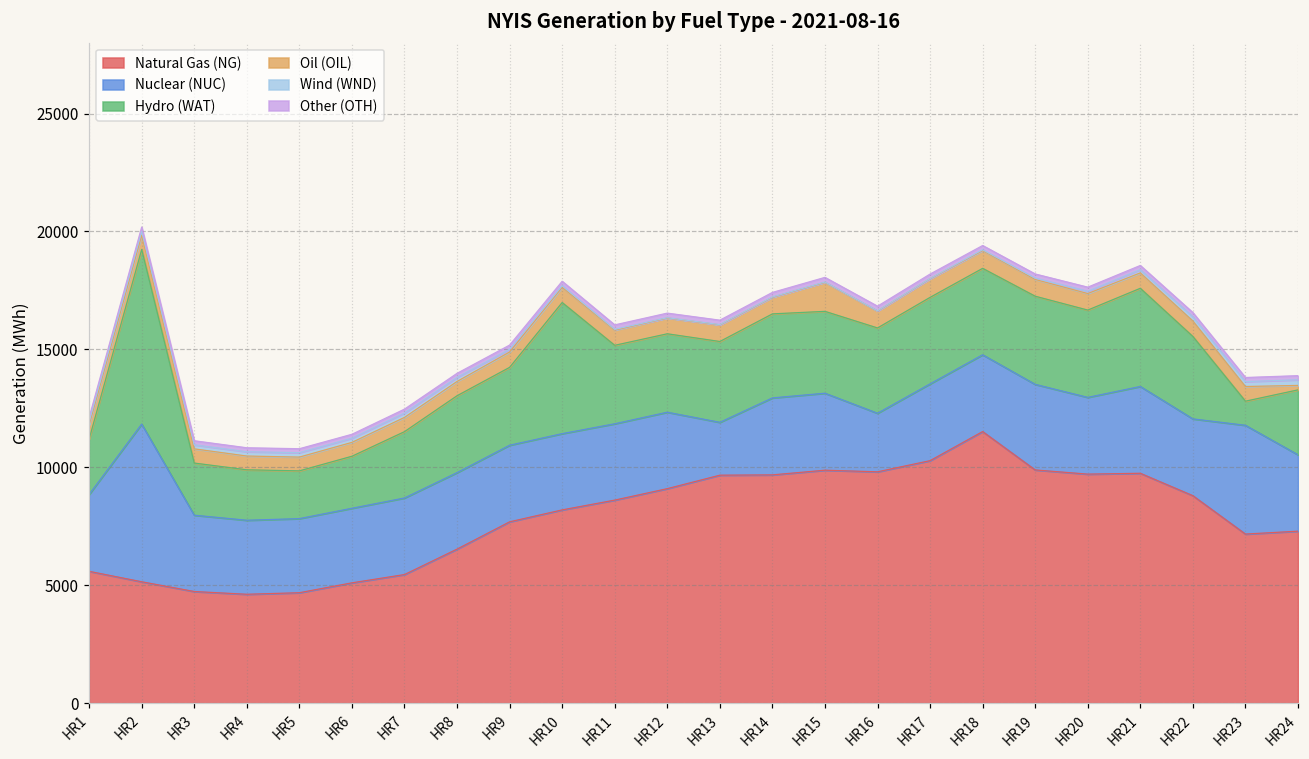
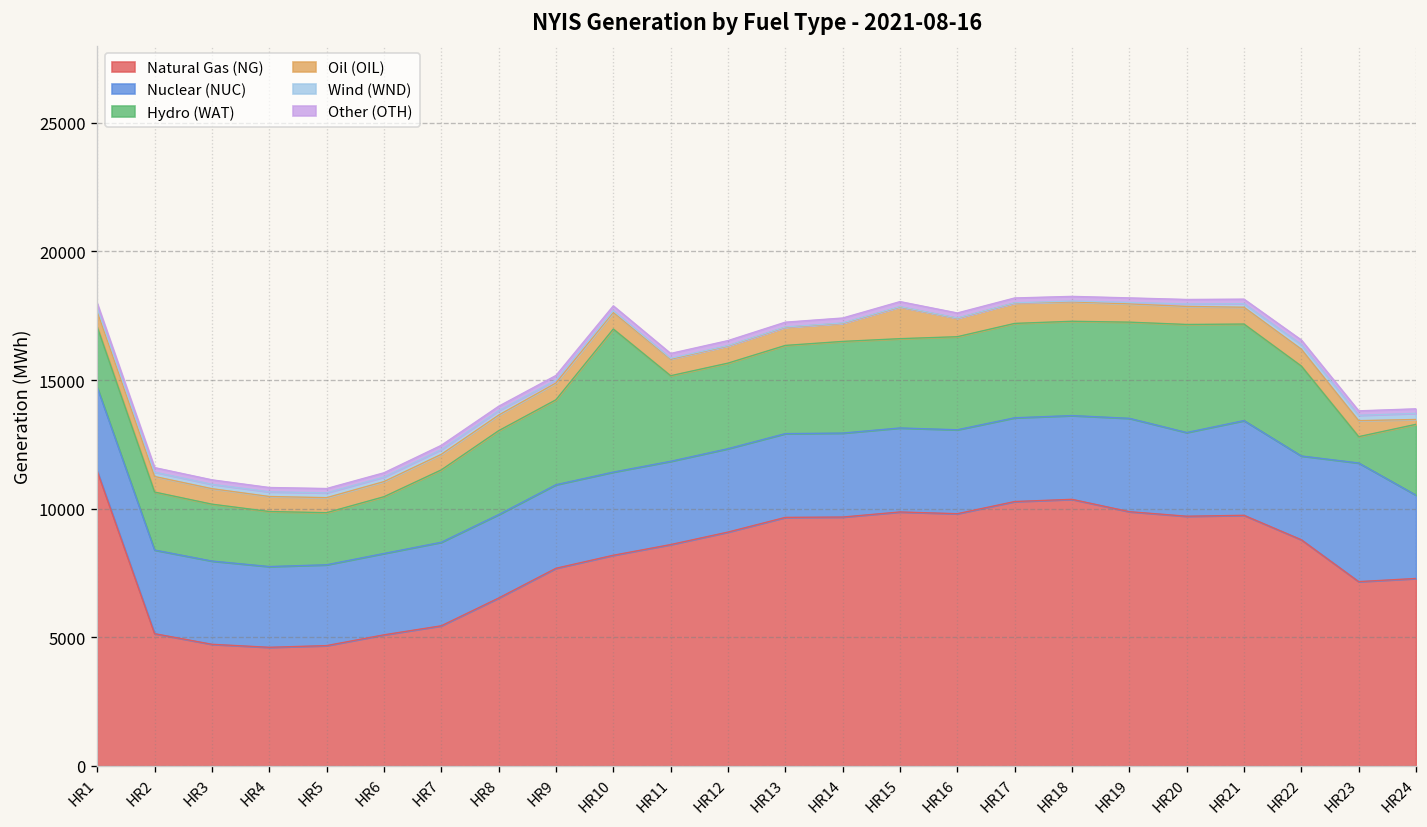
  {
    "Natural Gas (NG)": {
-     "HR1": 5600,
+     "HR1": 11500,
      "HR2": 5100,
      "HR3": 4700,
      "HR4": 4600,
      "HR5": 4700,
      "HR6": 5100,
      "HR7": 5500,
      "HR8": 6500,
      "HR9": 7700,
      "HR10": 8200,
      "HR11": 8600,
      "HR12": 9100,
      "HR13": 9700,
      "HR14": 9700,
      "HR15": 9900,
      "HR16": 9800,
      "HR17": 10300,
-     "HR18": 11500,
+     "HR18": 10400,
      "HR19": 9900,
      "HR20": 9700,
      "HR21": 9700,
      "HR22": 8800,
      "HR23": 7200,
      "HR24": 7300
    },
    "Nuclear (NUC)": {
      "HR1": 3300,
-     "HR2": 6700,
+     "HR2": 3300,
      "HR3": 3200,
      "HR4": 3100,
      "HR5": 3100,
      "HR6": 3200,
      "HR7": 3200,
      "HR8": 3200,
      "HR9": 3200,
      "HR10": 3200,
      "HR11": 3200,
      "HR12": 3200,
-     "HR13": 2200,
+     "HR13": 3300,
      "HR14": 3300,
      "HR15": 3300,
-     "HR16": 2500,
+     "HR16": 3300,
      "HR17": 3300,
      "HR18": 3300,
      "HR19": 3600,
      "HR20": 3300,
      "HR21": 3700,
      "HR22": 3300,
      "HR23": 4600,
      "HR24": 3200
    },
    "Hydro (WAT)": {
      "HR1": 2300,
-     "HR2": 7400,
+     "HR2": 2300,
      "HR3": 2200,
      "HR4": 2100,
      "HR5": 2000,
      "HR6": 2200,
      "HR7": 2800,
      "HR8": 3300,
      "HR9": 3300,
      "HR10": 5600,
      "HR11": 3300,
      "HR12": 3300,
      "HR13": 3400,
      "HR14": 3600,
      "HR15": 3500,
      "HR16": 3600,
      "HR17": 3700,
      "HR18": 3700,
      "HR19": 3700,
-     "HR20": 3700,
-     "HR21": 4200,
+     "HR20": 4200,
+     "HR21": 3800,
      "HR22": 3500,
      "HR23": 1000,
      "HR24": 2800
    },
    "Oil (OIL)": {
      "HR1": 600,
      "HR2": 600,
      "HR3": 600,
      "HR4": 600,
      "HR5": 600,
      "HR6": 600,
      "HR7": 600,
      "HR8": 600,
      "HR21": 700,
      "HR22": 700,
      "HR23": 600,
      "HR24": 200
    }
  }
